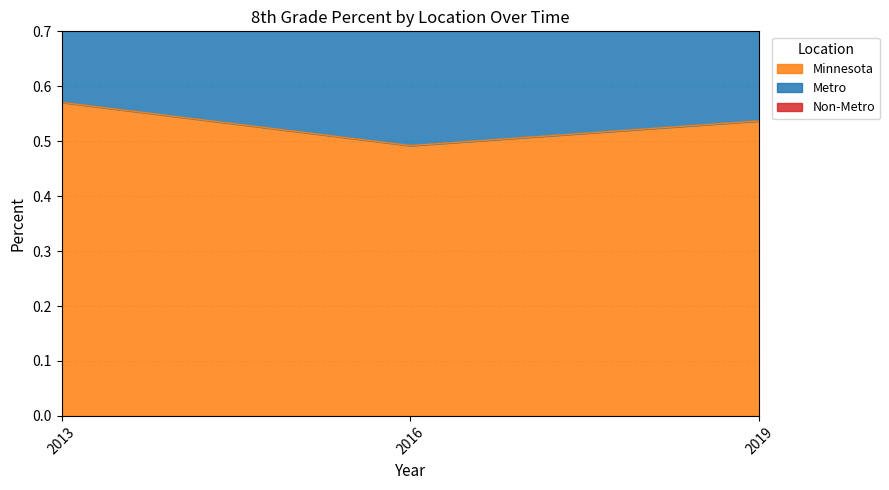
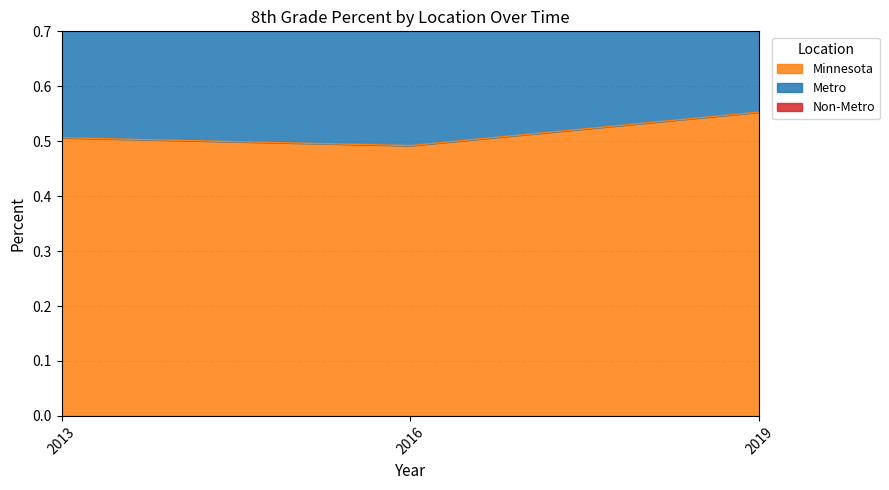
  {
    "Minnesota": {
-     "2013": 0.57,
+     "2013": 0.51,
      "2016": 0.49,
-     "2019": 0.54
+     "2019": 0.55
    }
  }
